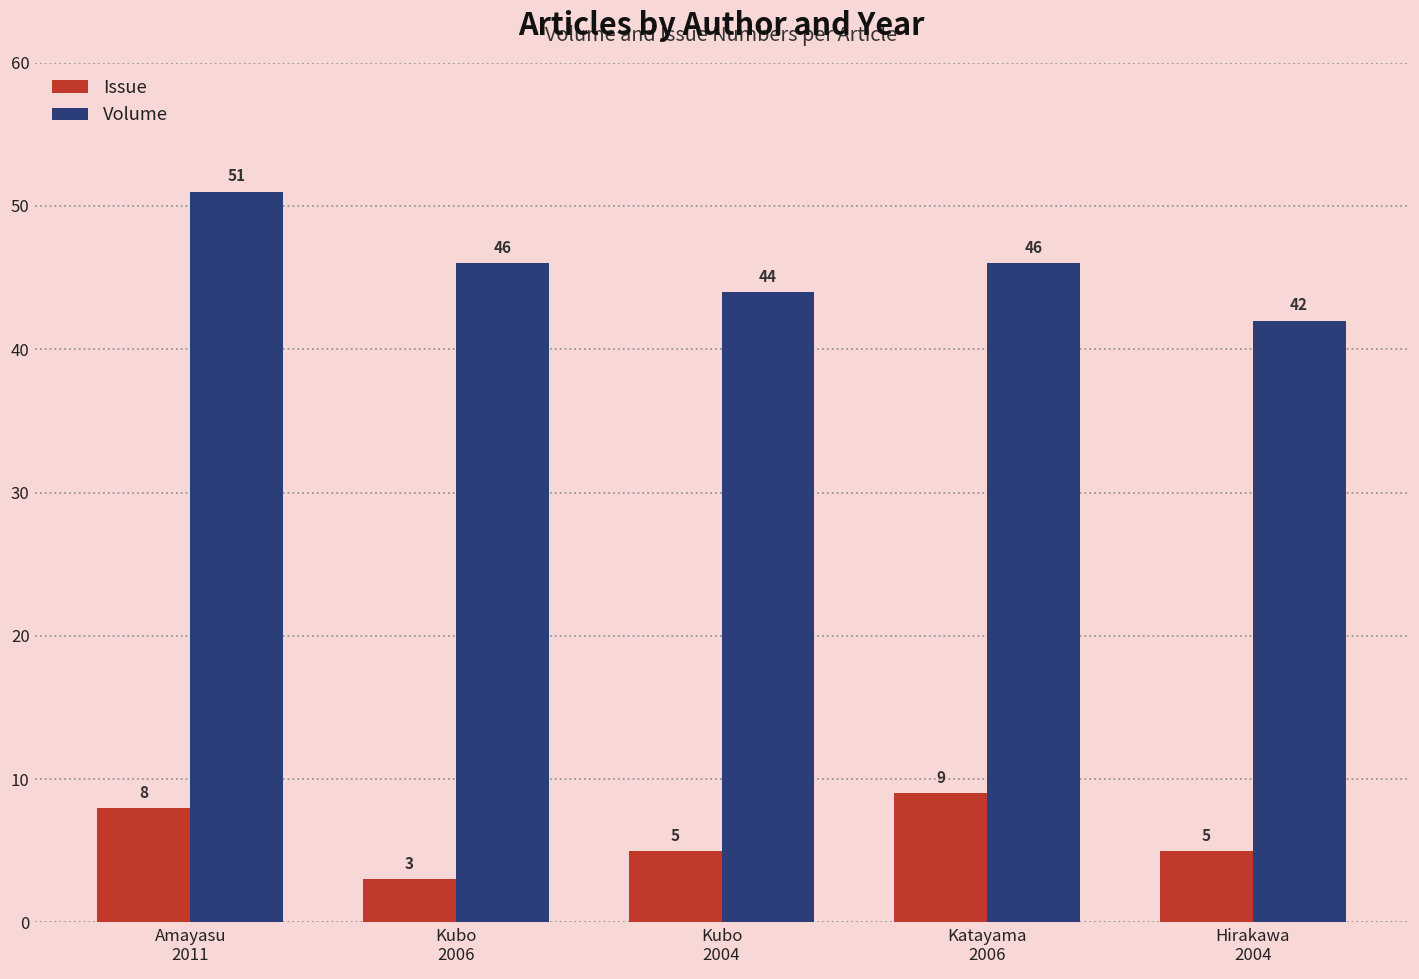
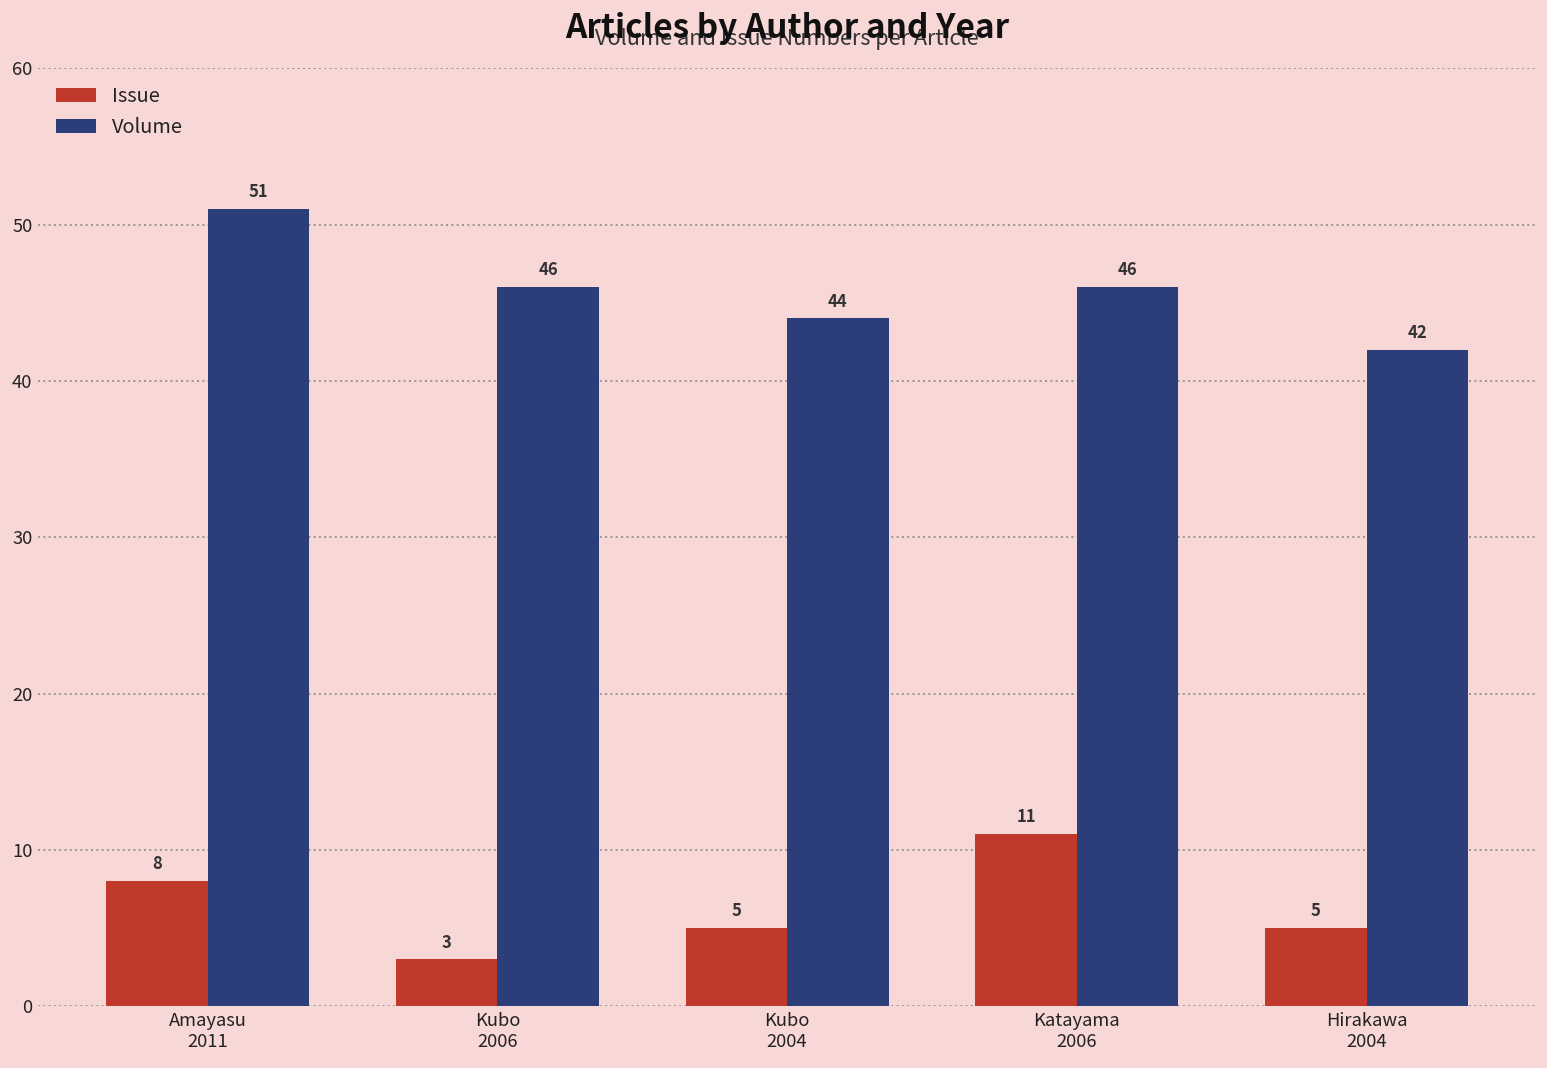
  {
    "Issue": {
      "Amayasu 2011": 8,
      "Kubo 2006": 3,
      "Kubo 2004": 5,
-     "Katayama 2006": 9,
+     "Katayama 2006": 11,
      "Hirakawa 2004": 5
    },
    "Volume": {
      "Amayasu 2011": 51,
      "Kubo 2006": 46,
      "Kubo 2004": 44,
      "Katayama 2006": 46,
      "Hirakawa 2004": 42
    }
  }
